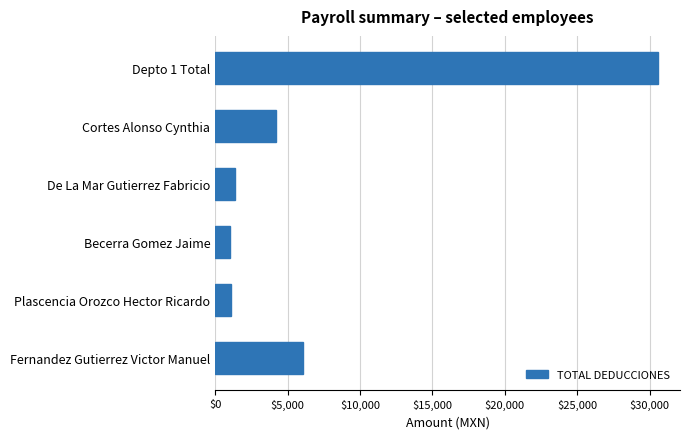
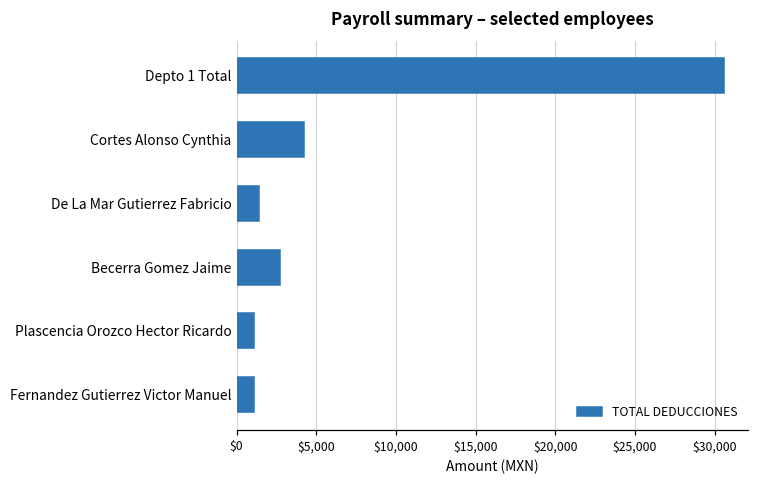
  {
    "Depto 1 Total": "$30,600",
    "Cortes Alonso Cynthia": "$4,200",
    "De La Mar Gutierrez Fabricio": "$1,400",
-   "Becerra Gomez Jaime": "$1,000",
+   "Becerra Gomez Jaime": "$2,700",
    "Plascencia Orozco Hector Ricardo": "$1,100",
-   "Fernandez Gutierrez Victor Manuel": "$6,100"
+   "Fernandez Gutierrez Victor Manuel": "$1,100"
  }
